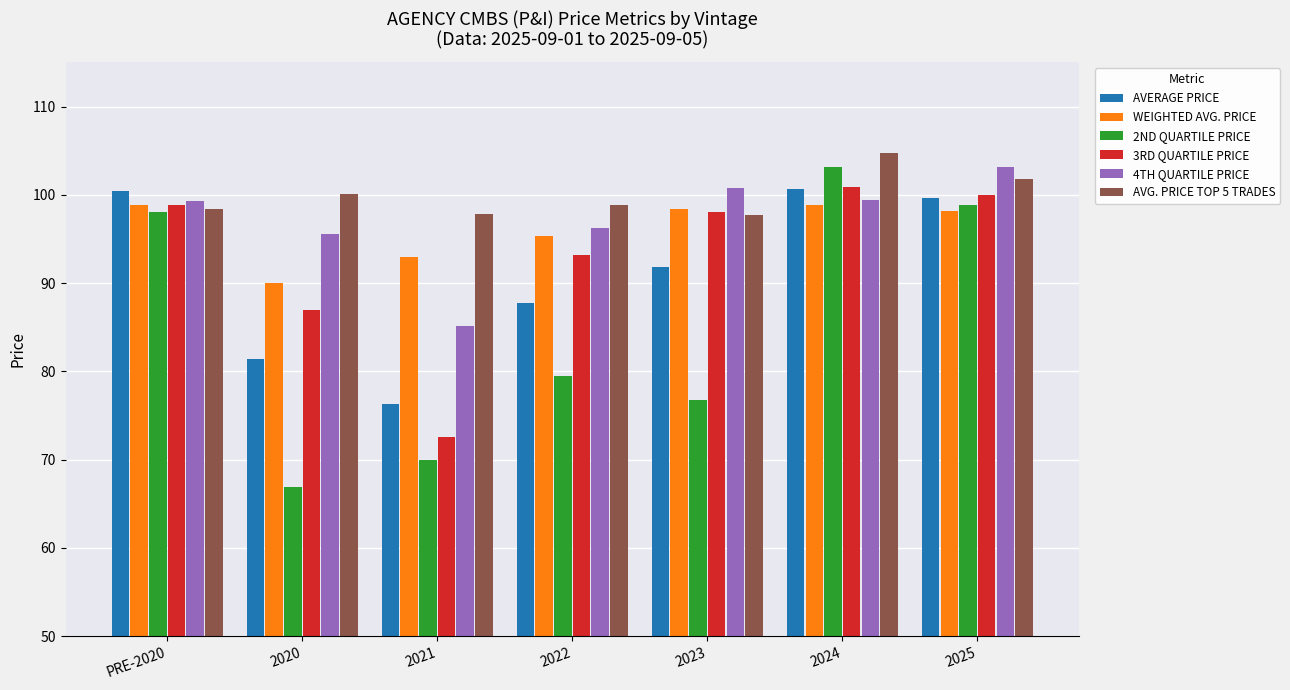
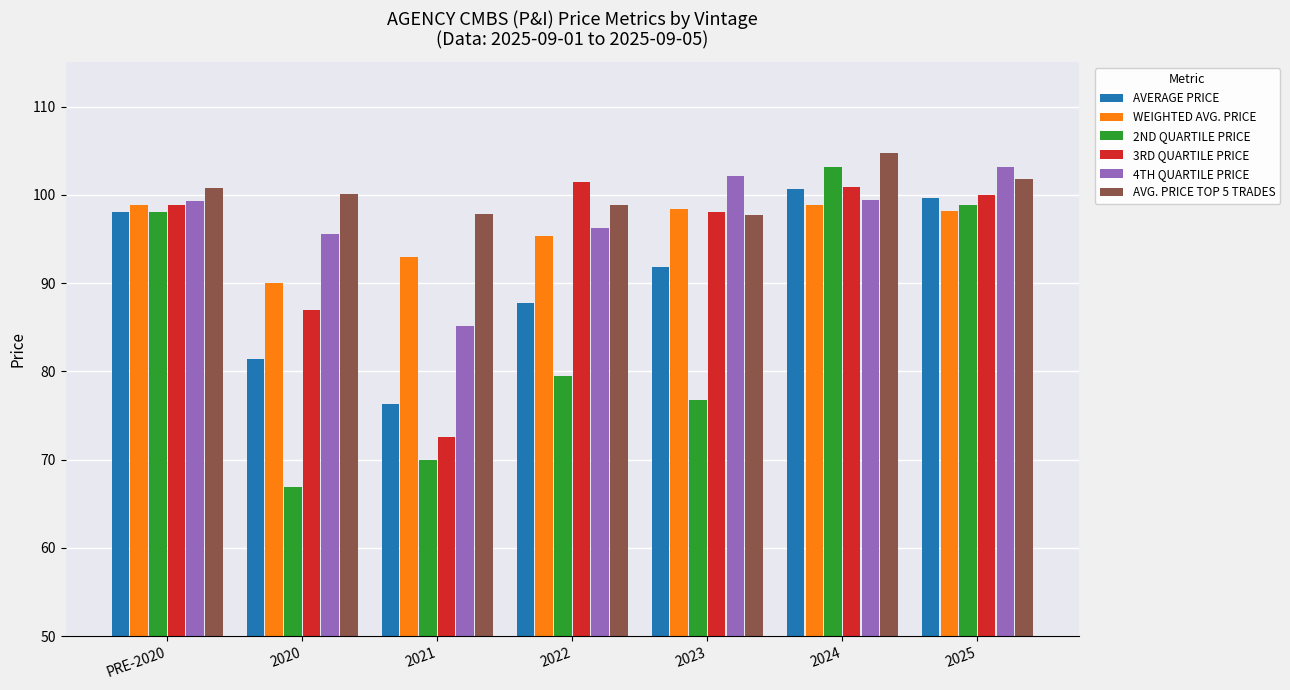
  {
    "AVERAGE PRICE": {
-     "PRE-2020": 100,
+     "PRE-2020": 98,
      "2020": 81,
      "2021": 76,
      "2022": 88,
      "2023": 92,
      "2024": 101,
      "2025": 100
    },
    "WEIGHTED AVG. PRICE": {
      "PRE-2020": 99,
      "2020": 90,
      "2021": 93,
      "2022": 95,
      "2023": 98,
      "2024": 99,
      "2025": 98
    },
    "2ND QUARTILE PRICE": {
      "PRE-2020": 98,
      "2020": 67,
      "2021": 70,
      "2022": 80,
      "2023": 77,
      "2024": 103,
      "2025": 99
    },
    "3RD QUARTILE PRICE": {
      "PRE-2020": 99,
      "2020": 87,
      "2021": 73,
-     "2022": 93,
+     "2022": 101,
      "2023": 98,
      "2024": 101,
      "2025": 100
    },
    "4TH QUARTILE PRICE": {
      "PRE-2020": 99,
      "2020": 96,
      "2021": 85,
      "2022": 96,
-     "2023": 101,
+     "2023": 102,
      "2024": 99,
      "2025": 103
    },
    "AVG. PRICE TOP 5 TRADES": {
-     "PRE-2020": 98,
+     "PRE-2020": 101,
      "2020": 100,
      "2021": 98,
      "2022": 99,
      "2023": 98,
      "2024": 105,
      "2025": 102
    }
  }
